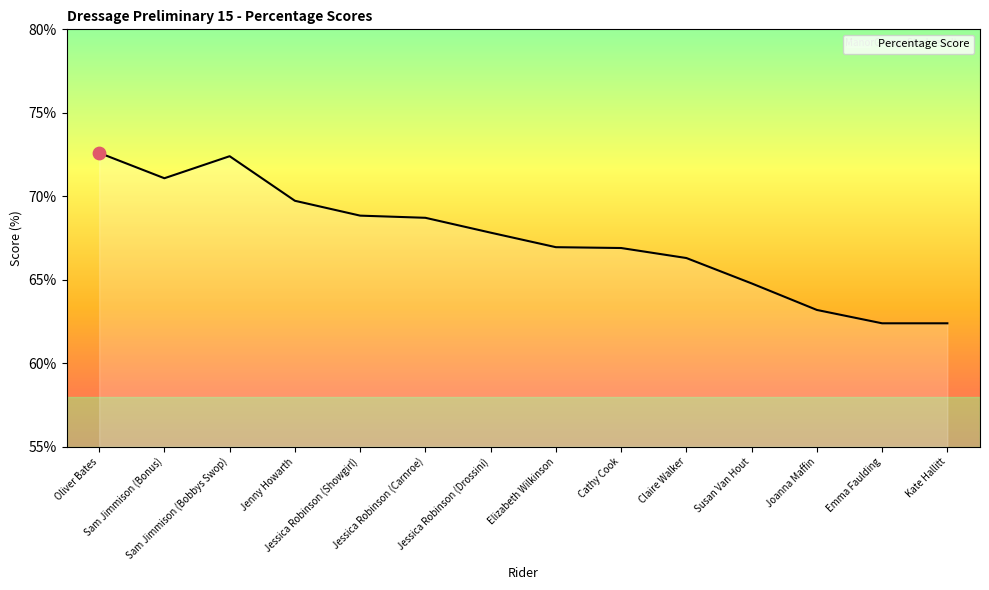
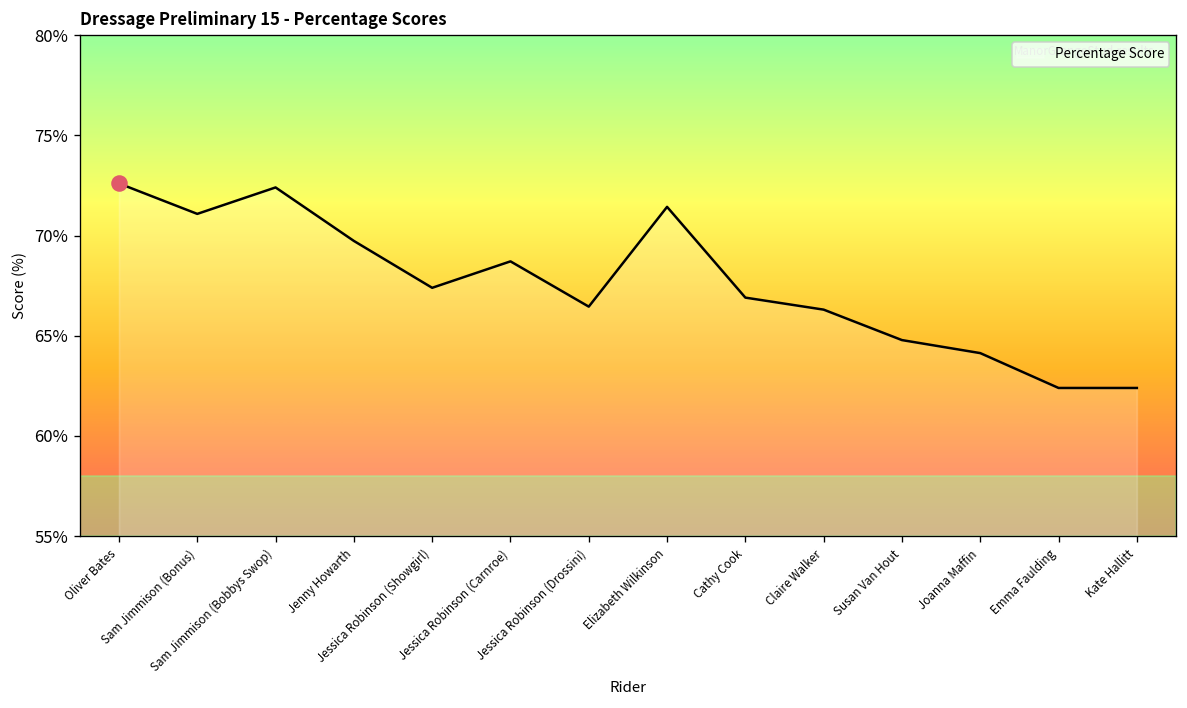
  {
    "Percentage Score": {
      "Sam Jimmison (Bonus)": "71.1%",
      "Sam Jimmison (Bobbys Swop)": "72.4%",
      "Jenny Howarth": "69.7%",
-     "Jessica Robinson (Showgirl)": "68.8%",
+     "Jessica Robinson (Showgirl)": "67.4%",
      "Jessica Robinson (Carnroe)": "68.7%",
-     "Jessica Robinson (Drossini)": "67.8%",
-     "Elizabeth Wilkinson": "67.0%",
+     "Jessica Robinson (Drossini)": "66.5%",
+     "Elizabeth Wilkinson": "71.4%",
      "Cathy Cook": "66.9%",
      "Claire Walker": "66.3%",
      "Susan Van Hout": "64.8%",
-     "Joanna Maffin": "63.2%",
+     "Joanna Maffin": "64.1%",
      "Emma Faulding": "62.4%",
      "Kate Hallitt": "62.4%"
    }
  }
